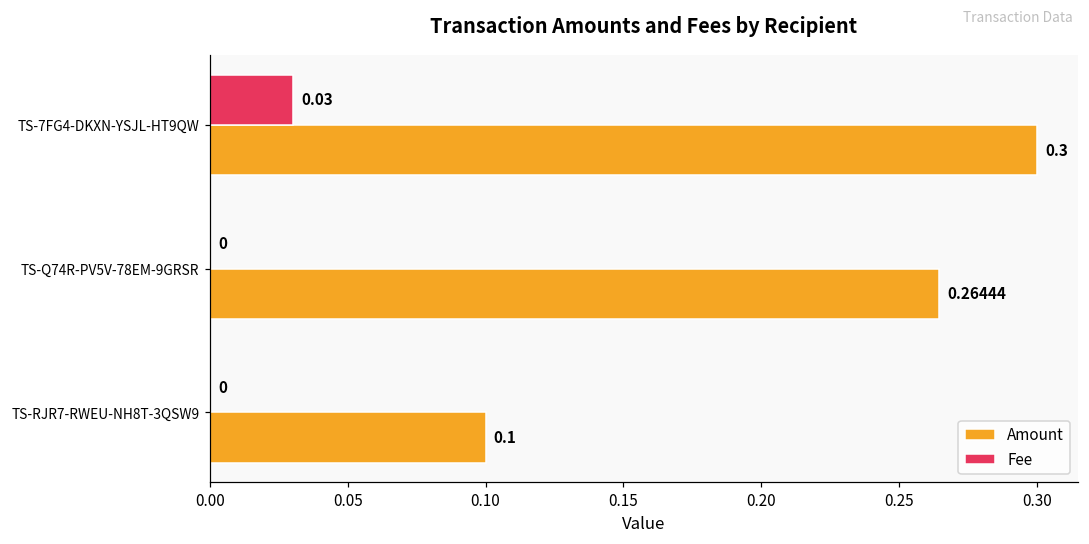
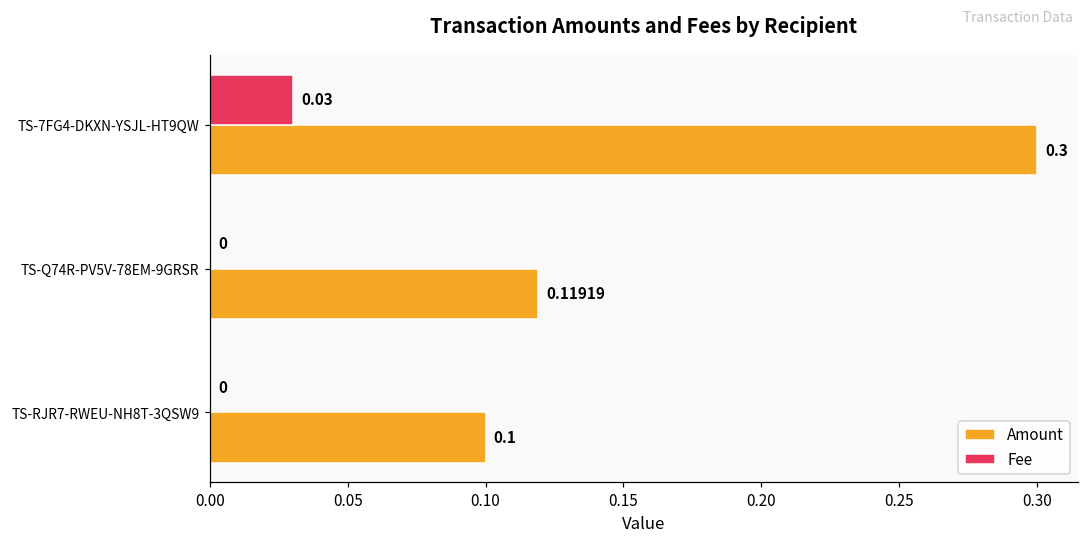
  {
    "Amount": {
      "TS-7FG4-DKXN-YSJL-HT9QW": 0.3,
-     "TS-Q74R-PV5V-78EM-9GRSR": 0.26444,
+     "TS-Q74R-PV5V-78EM-9GRSR": 0.11919,
      "TS-RJR7-RWEU-NH8T-3QSW9": 0.1
    },
    "Fee": {
      "TS-7FG4-DKXN-YSJL-HT9QW": 0.03,
      "TS-Q74R-PV5V-78EM-9GRSR": 0,
      "TS-RJR7-RWEU-NH8T-3QSW9": 0
    }
  }
